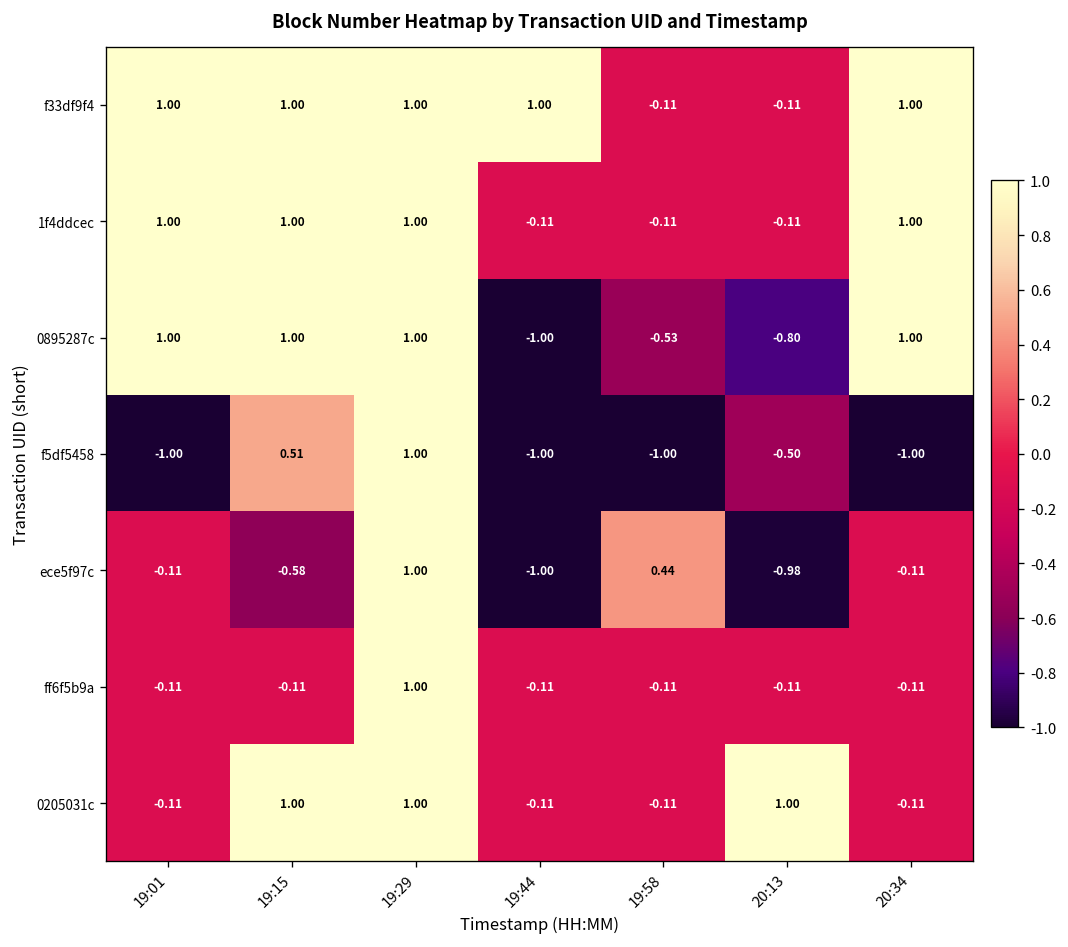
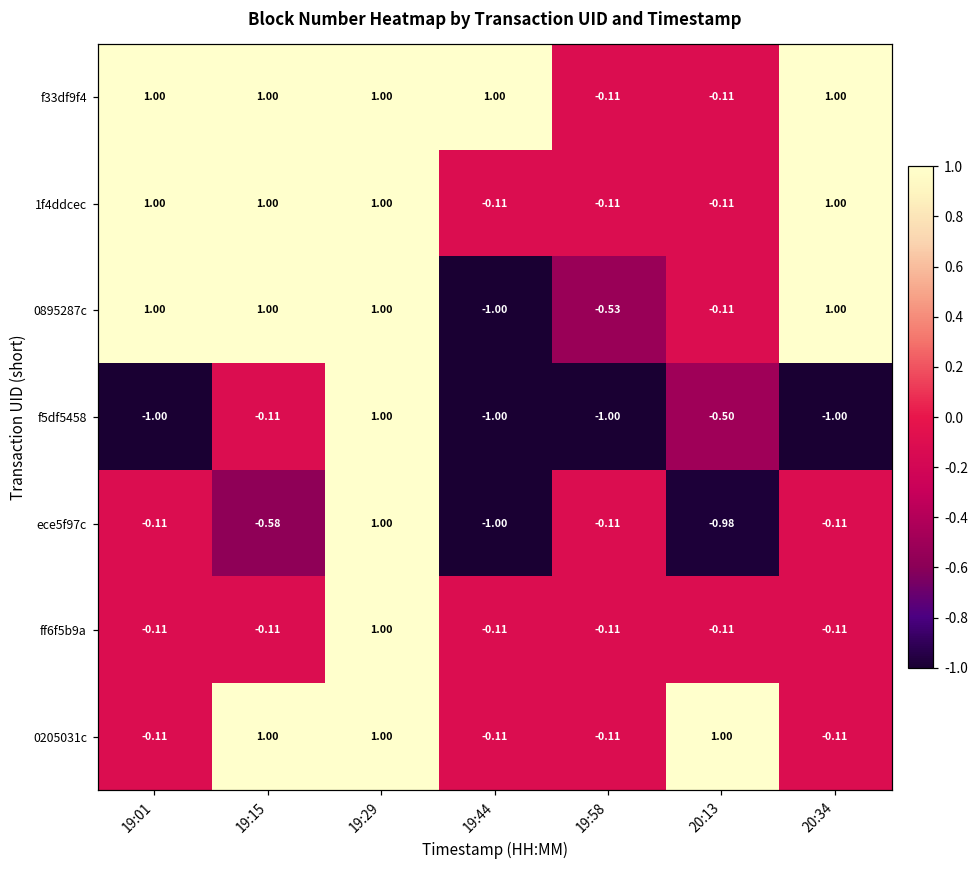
  {
    "f33df9f4": {
      "19:01": 1.00,
      "19:15": 1.00,
      "19:29": 1.00,
      "19:44": 1.00,
      "19:58": -0.11,
      "20:13": -0.11,
      "20:34": 1.00
    },
    "1f4ddcec": {
      "19:01": 1.00,
      "19:15": 1.00,
      "19:29": 1.00,
      "19:44": -0.11,
      "19:58": -0.11,
      "20:13": -0.11,
      "20:34": 1.00
    },
    "0895287c": {
      "19:01": 1.00,
      "19:15": 1.00,
      "19:29": 1.00,
      "19:44": -1.00,
      "19:58": -0.53,
-     "20:13": -0.80,
+     "20:13": -0.11,
      "20:34": 1.00
    },
    "f5df5458": {
      "19:01": -1.00,
-     "19:15": 0.51,
+     "19:15": -0.11,
      "19:29": 1.00,
      "19:44": -1.00,
      "19:58": -1.00,
      "20:13": -0.50,
      "20:34": -1.00
    },
    "ece5f97c": {
      "19:01": -0.11,
      "19:15": -0.58,
      "19:29": 1.00,
      "19:44": -1.00,
-     "19:58": 0.44,
+     "19:58": -0.11,
      "20:13": -0.98,
      "20:34": -0.11
    },
    "ff6f5b9a": {
      "19:01": -0.11,
      "19:15": -0.11,
      "19:29": 1.00,
      "19:44": -0.11,
      "19:58": -0.11,
      "20:13": -0.11,
      "20:34": -0.11
    },
    "0205031c": {
      "19:01": -0.11,
      "19:15": 1.00,
      "19:29": 1.00,
      "19:44": -0.11,
      "19:58": -0.11,
      "20:13": 1.00,
      "20:34": -0.11
    }
  }
